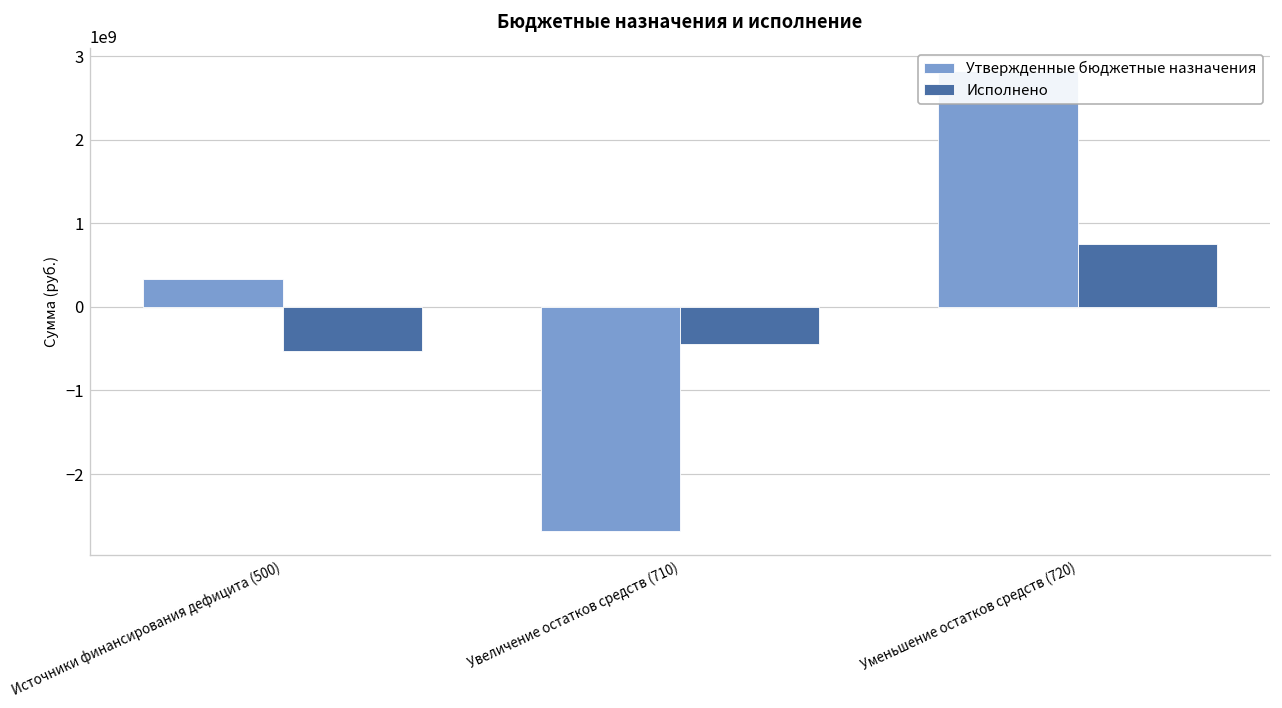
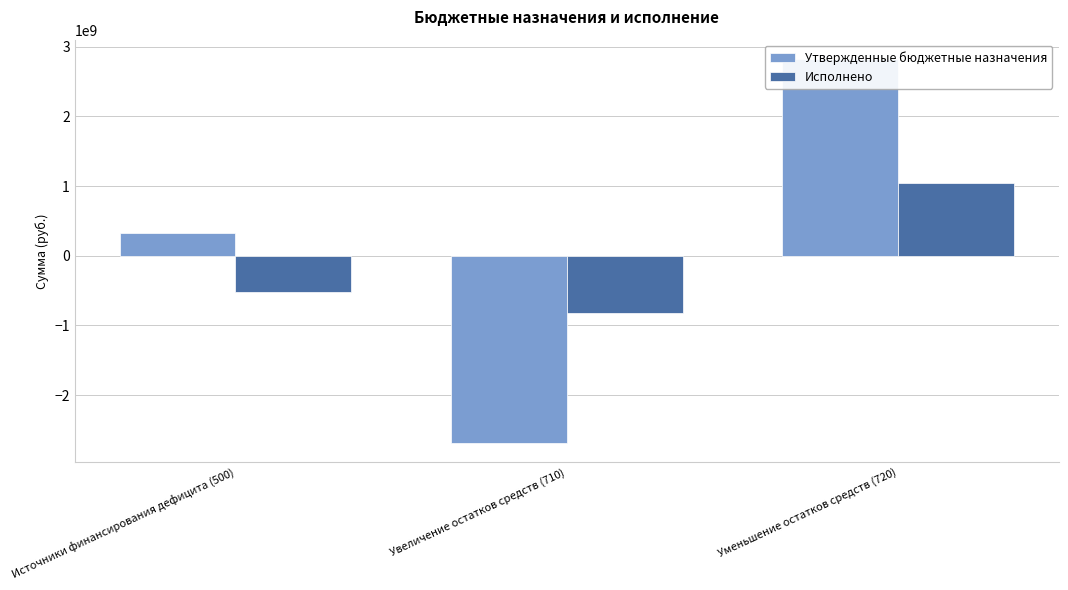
  {
    "Утвержденные бюджетные назначения": {
      "Источники финансирования дефицита (500)": 300000000,
      "Увеличение остатков средств (710)": -2700000000
    },
    "Исполнено": {
      "Источники финансирования дефицита (500)": -500000000,
-     "Увеличение остатков средств (710)": -400000000,
-     "Уменьшение остатков средств (720)": 800000000
+     "Увеличение остатков средств (710)": -800000000,
+     "Уменьшение остатков средств (720)": 1000000000
    }
  }
